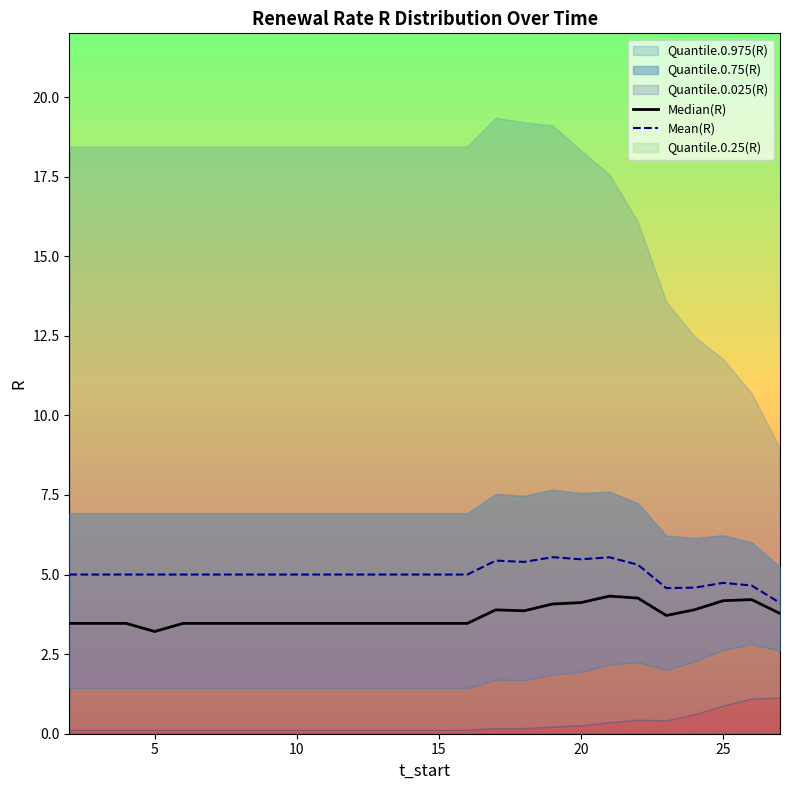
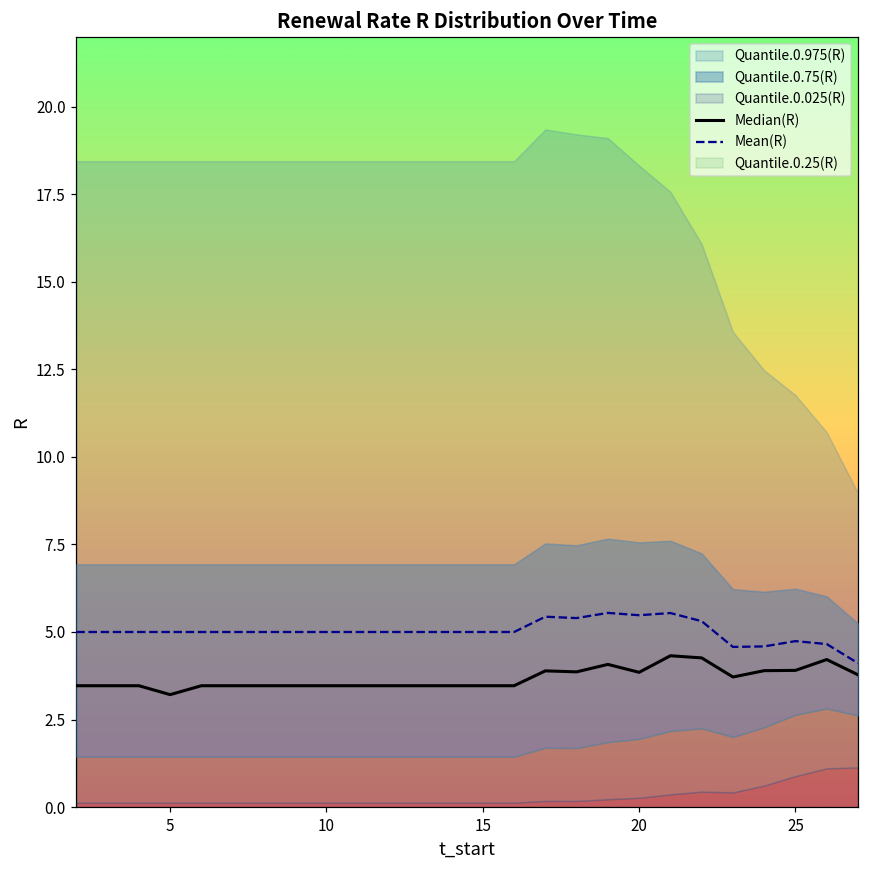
  {
    "Median(R)": {
      "5": 3.2,
      "10": 3.5,
      "15": 3.5,
-     "20": 4.1,
-     "25": 4.2
+     "20": 3.8,
+     "25": 3.9
    }
  }
